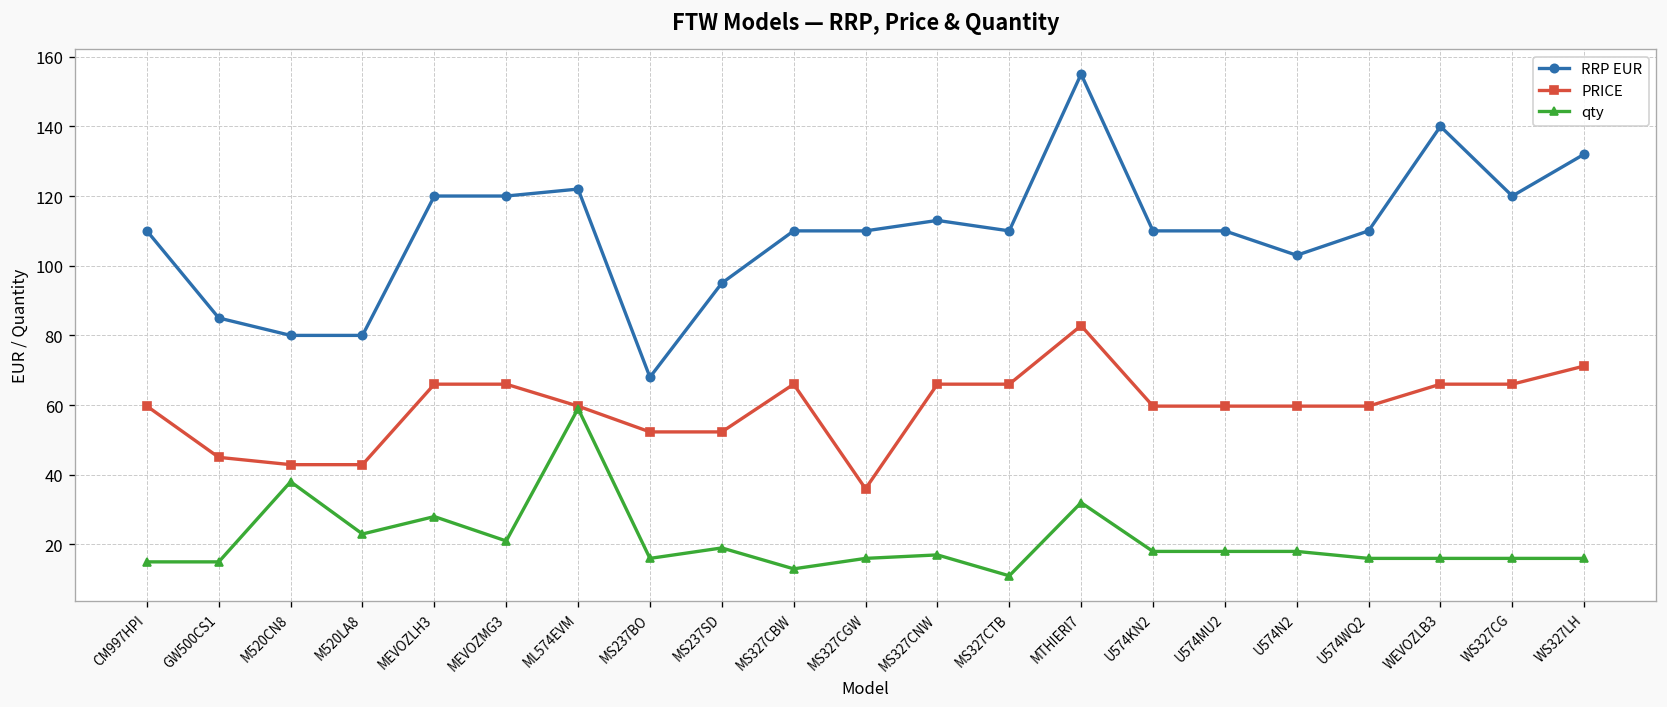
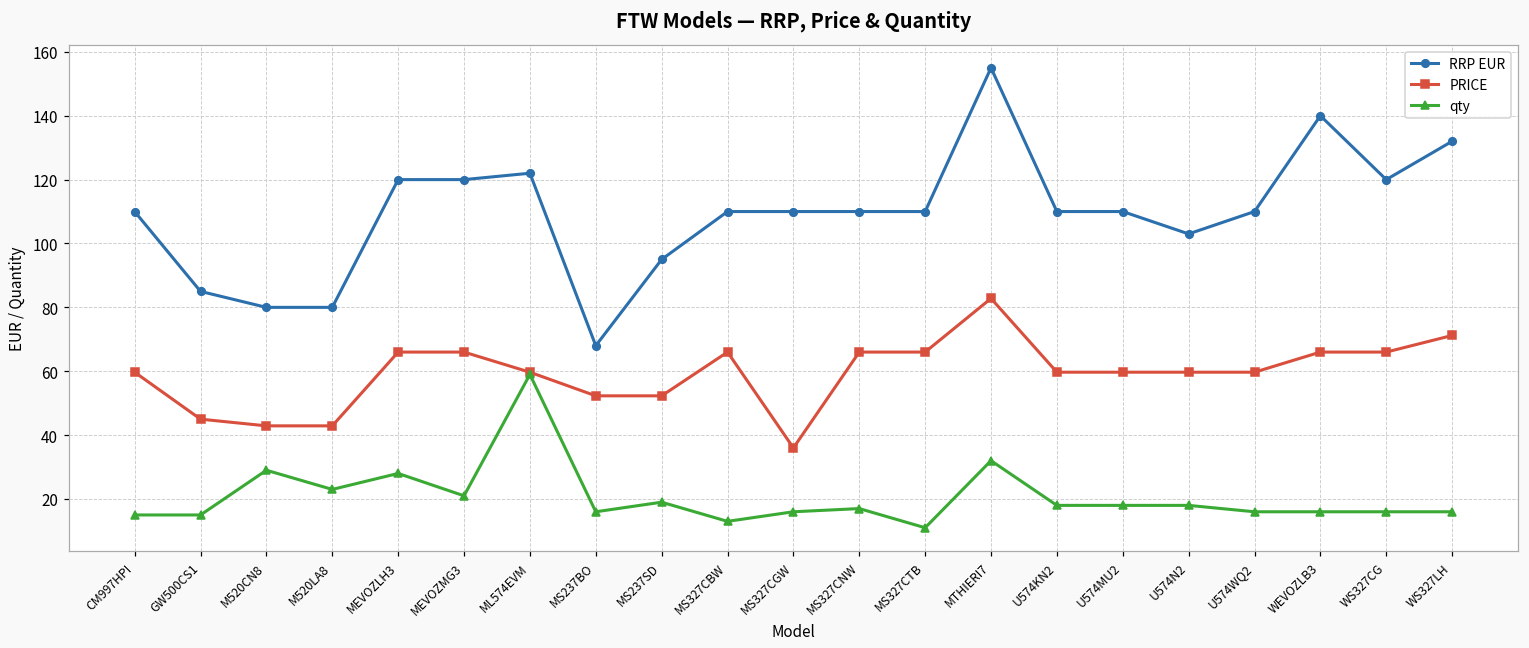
  {
    "RRP EUR": {
      "CM997HPI": 110,
      "GW500CS1": 85,
      "M520CN8": 80,
      "M520LA8": 80,
      "MEVOZLH3": 120,
      "MEVOZMG3": 120,
      "ML574EVM": 122,
      "MS237BO": 68,
      "MS237SD": 95,
      "MS327CBW": 110,
      "MS327CGW": 110,
-     "MS327CNW": 113,
+     "MS327CNW": 110,
      "MS327CTB": 110,
      "MTHIERI7": 155,
      "U574KN2": 110,
      "U574MU2": 110,
      "U574N2": 103,
      "U574WQ2": 110,
      "WEVOZLB3": 140,
      "WS327CG": 120,
      "WS327LH": 132
    },
    "PRICE": {
      "CM997HPI": 60,
      "GW500CS1": 45,
      "M520CN8": 43,
      "M520LA8": 43,
      "MEVOZLH3": 66,
      "MEVOZMG3": 66,
      "MS237BO": 52,
      "MS237SD": 52,
      "MS327CBW": 66,
      "MS327CGW": 36,
      "MS327CNW": 66,
      "MS327CTB": 66,
      "MTHIERI7": 83,
      "U574KN2": 60,
      "U574MU2": 60,
      "U574N2": 60,
      "U574WQ2": 60,
      "WEVOZLB3": 66,
      "WS327CG": 66,
      "WS327LH": 71
    },
    "qty": {
      "CM997HPI": 15,
      "GW500CS1": 15,
-     "M520CN8": 38,
+     "M520CN8": 29,
      "M520LA8": 23,
      "MEVOZLH3": 28,
      "MEVOZMG3": 21,
      "MS237BO": 16,
      "MS237SD": 19,
      "MS327CBW": 13,
      "MS327CGW": 16,
      "MS327CNW": 17,
      "MS327CTB": 11,
      "MTHIERI7": 32,
      "U574KN2": 18,
      "U574MU2": 18,
      "U574N2": 18,
      "U574WQ2": 16,
      "WEVOZLB3": 16,
      "WS327CG": 16,
      "WS327LH": 16
    }
  }
